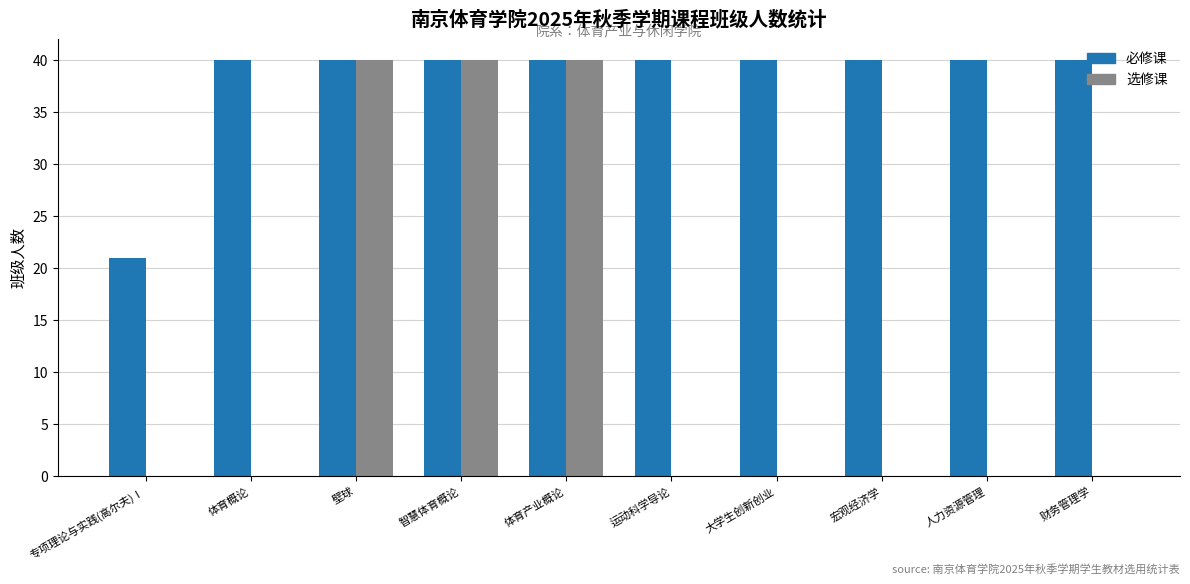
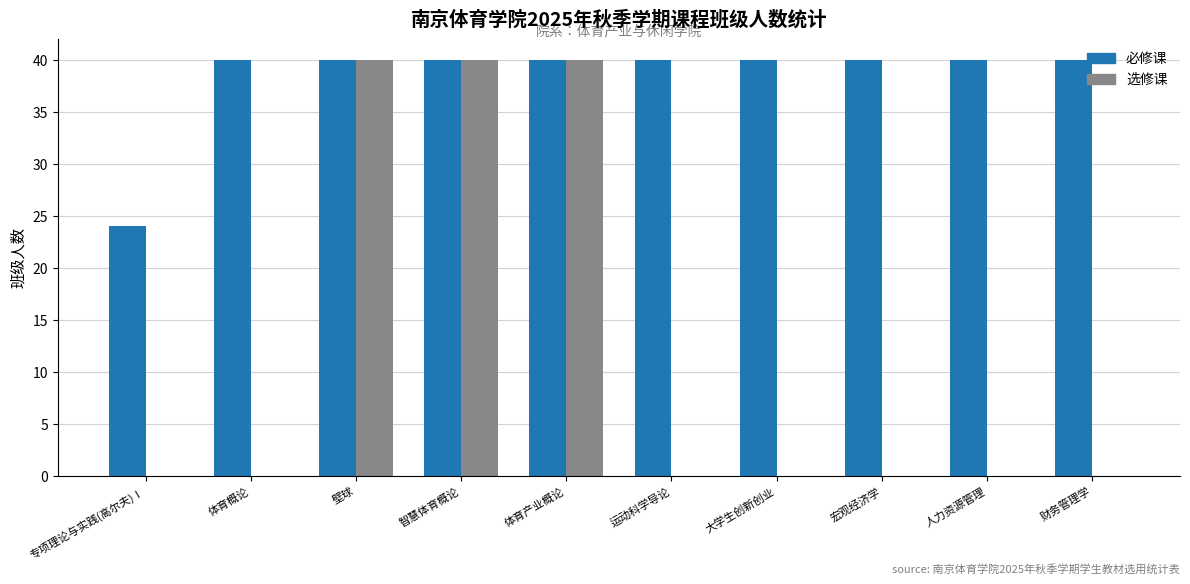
  {
    "必修课": {
-     "专项理论与实践(高尔夫)Ⅰ": 21,
+     "专项理论与实践(高尔夫)Ⅰ": 24,
      "体育概论": 40,
      "壁球": 40,
      "智慧体育概论": 40,
      "体育产业概论": 40,
      "运动科学导论": 40,
      "大学生创新创业": 40,
      "宏观经济学": 40,
      "人力资源管理": 40,
      "财务管理学": 40
    },
    "选修课": {
      "专项理论与实践(高尔夫)Ⅰ": 0,
      "体育概论": 0,
      "壁球": 40,
      "智慧体育概论": 40,
      "体育产业概论": 40,
      "运动科学导论": 0,
      "大学生创新创业": 0,
      "宏观经济学": 0,
      "人力资源管理": 0,
      "财务管理学": 0
    }
  }
